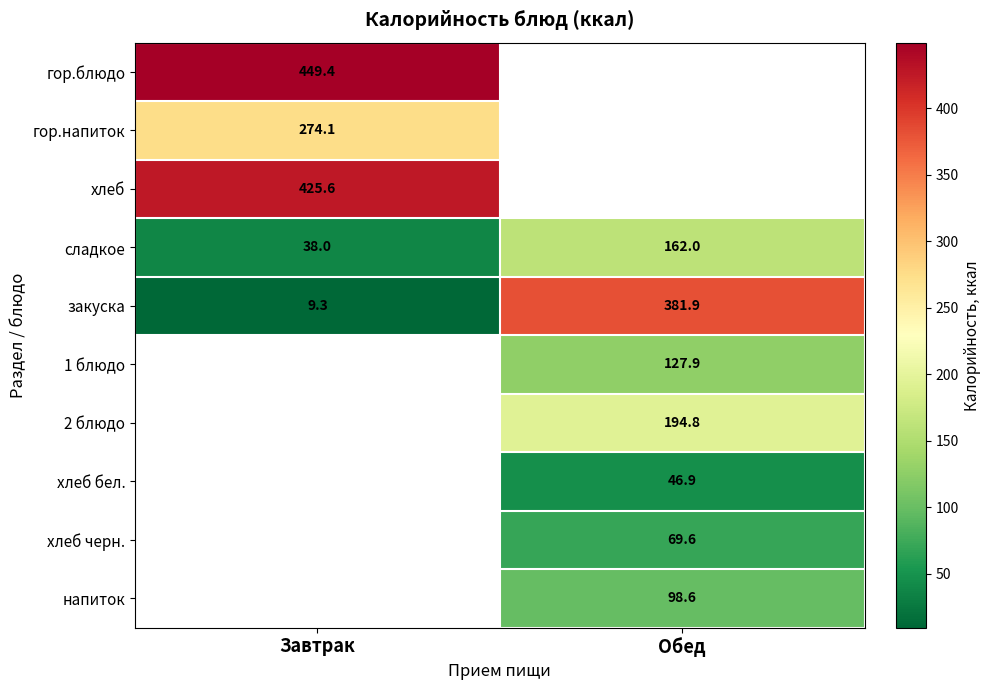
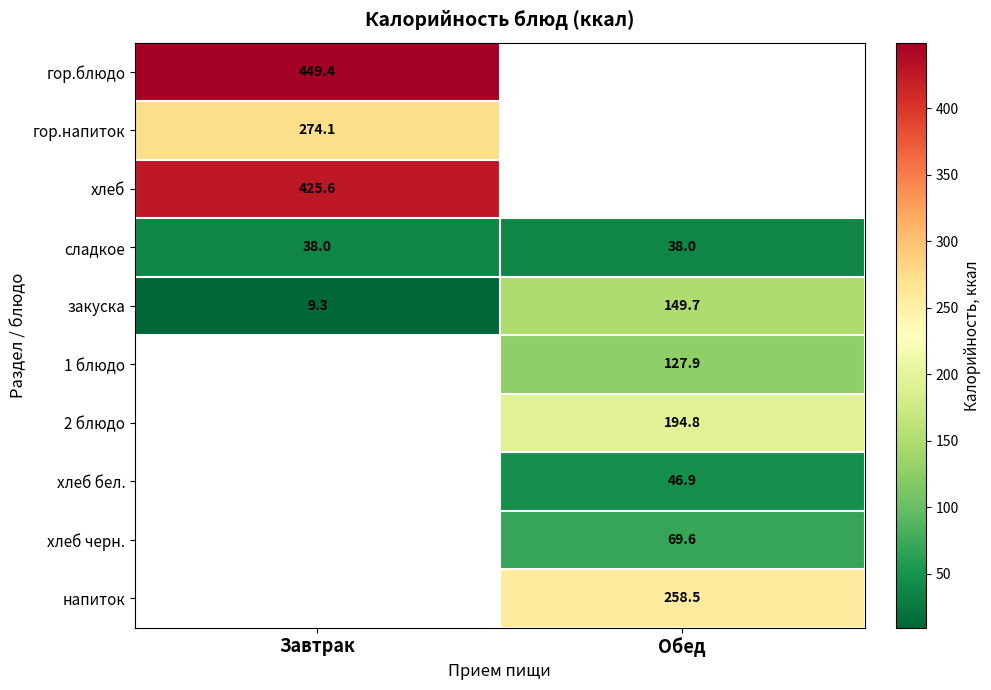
  {
    "гор.блюдо": {
      "Завтрак": 449.4
    },
    "гор.напиток": {
      "Завтрак": 274.1
    },
    "хлеб": {
      "Завтрак": 425.6
    },
    "сладкое": {
      "Завтрак": 38.0,
-     "Обед": 162.0
+     "Обед": 38.0
    },
    "закуска": {
      "Завтрак": 9.3,
-     "Обед": 381.9
+     "Обед": 149.7
    },
    "1 блюдо": {
      "Обед": 127.9
    },
    "2 блюдо": {
      "Обед": 194.8
    },
    "хлеб бел.": {
      "Обед": 46.9
    },
    "хлеб черн.": {
      "Обед": 69.6
    },
    "напиток": {
-     "Обед": 98.6
+     "Обед": 258.5
    }
  }
